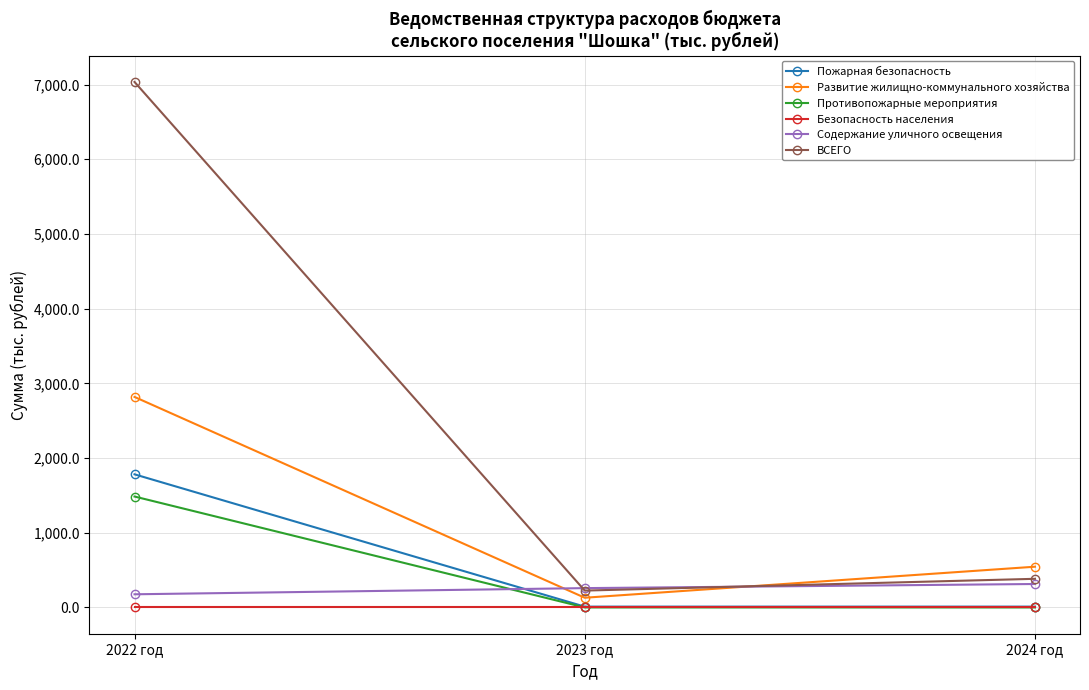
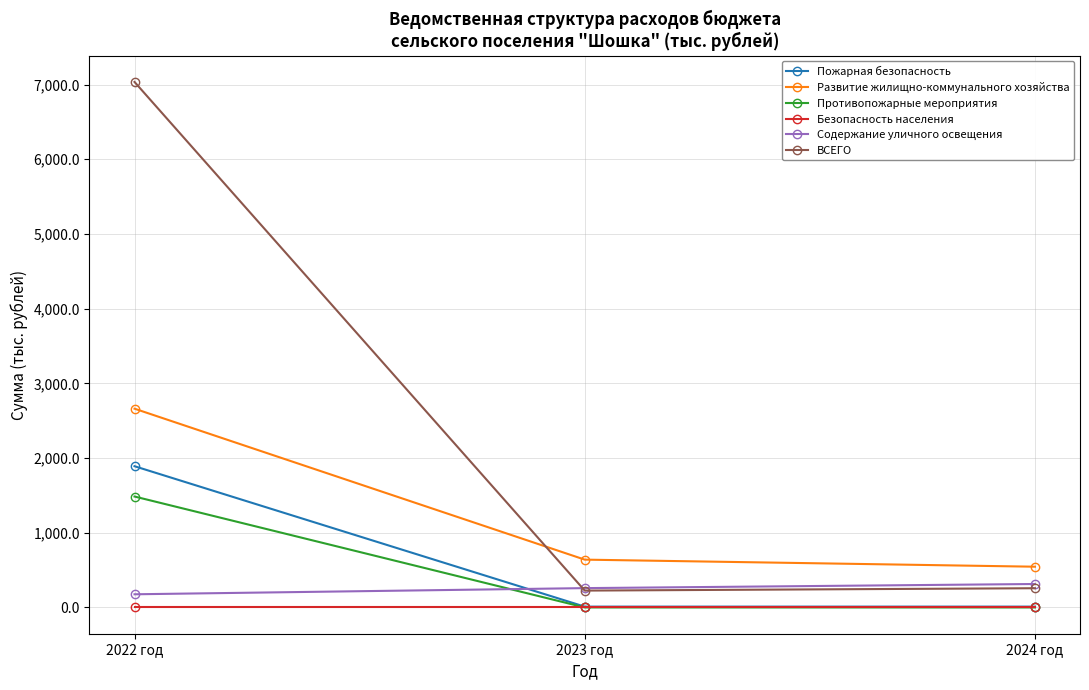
  {
    "Пожарная безопасность": {
-     "2022 год": "1,800"
+     "2022 год": "1,900"
    },
    "Развитие жилищно-коммунального хозяйства": {
-     "2022 год": "2,800",
-     "2023 год": "100",
+     "2022 год": "2,700",
+     "2023 год": "600",
      "2024 год": "500"
    },
    "Противопожарные мероприятия": {
      "2022 год": "1,500"
    },
    "Безопасность населения": {
      "2022 год": "0"
    },
    "Содержание уличного освещения": {
      "2022 год": "200",
      "2024 год": "300"
    },
    "ВСЕГО": {
      "2022 год": "7,000",
-     "2024 год": "400"
+     "2024 год": "300"
    }
  }
